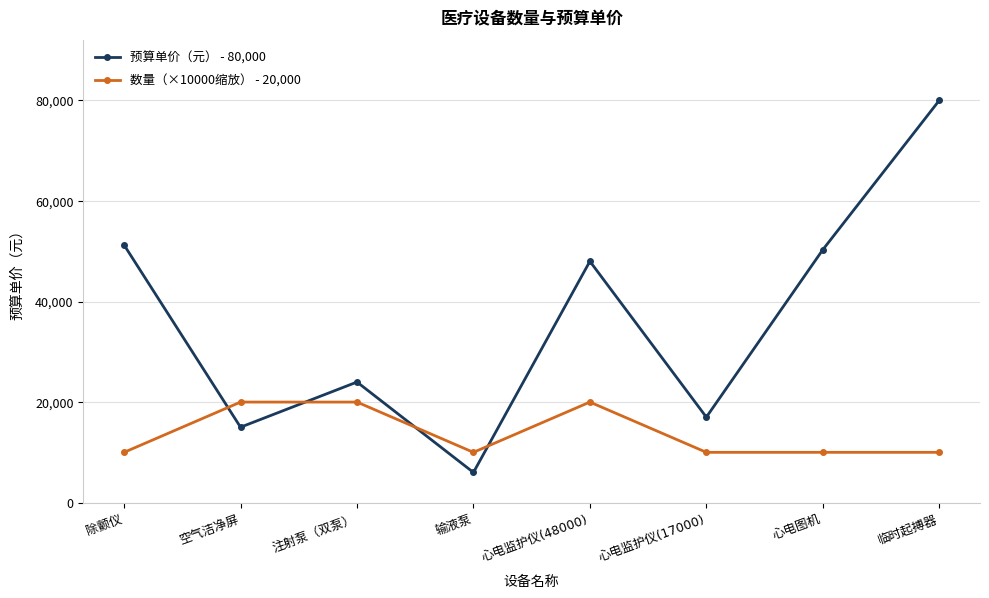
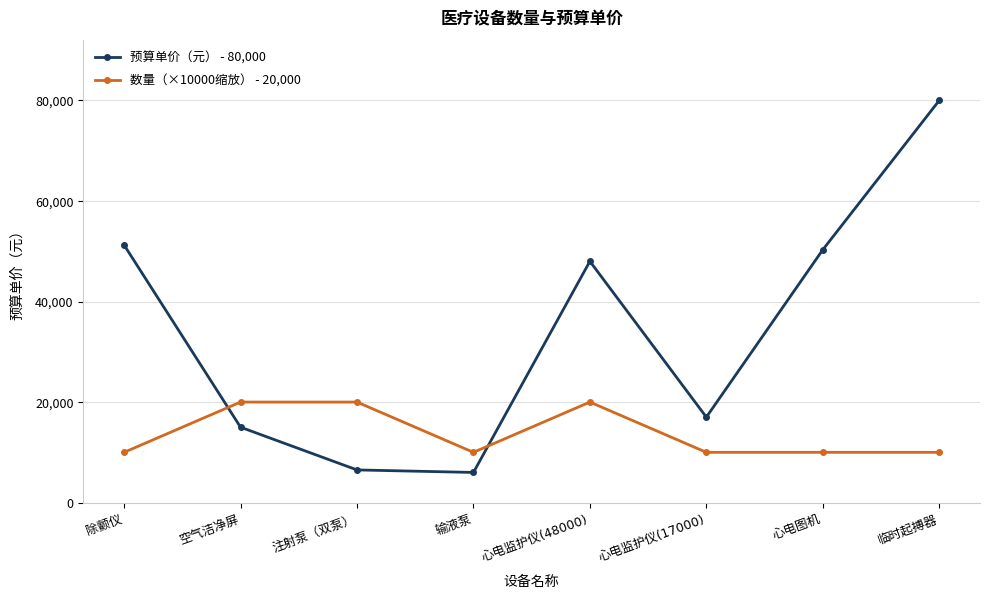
  {
    "预算单价（元） - 80,000": {
      "除颤仪": "51,000",
      "空气洁净屏": "15,000",
-     "注射泵（双泵）": "24,000",
+     "注射泵（双泵）": "7,000",
      "输液泵": "6,000",
      "心电监护仪(48000)": "48,000",
      "心电监护仪(17000)": "17,000",
      "心电图机": "50,000",
      "临时起搏器": "80,000"
    },
    "数量（×10000缩放） - 20,000": {
      "除颤仪": "10,000",
      "空气洁净屏": "20,000",
      "注射泵（双泵）": "20,000",
      "输液泵": "10,000",
      "心电监护仪(48000)": "20,000",
      "心电监护仪(17000)": "10,000",
      "心电图机": "10,000",
      "临时起搏器": "10,000"
    }
  }
